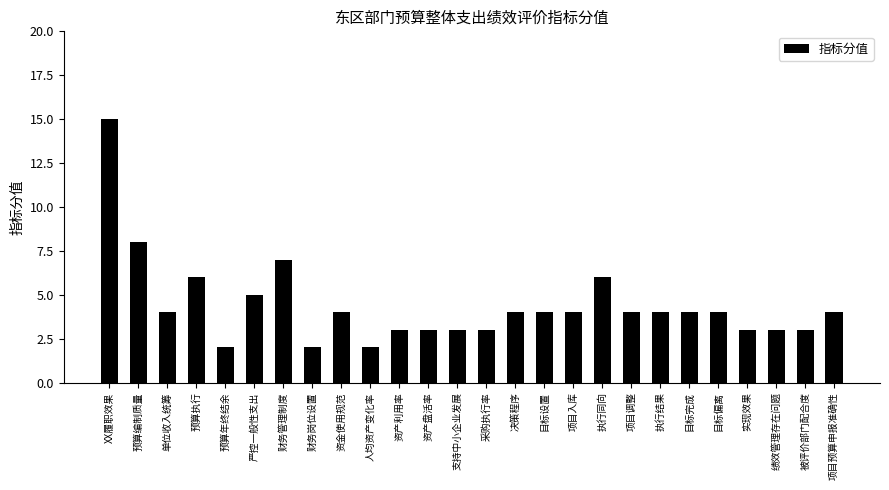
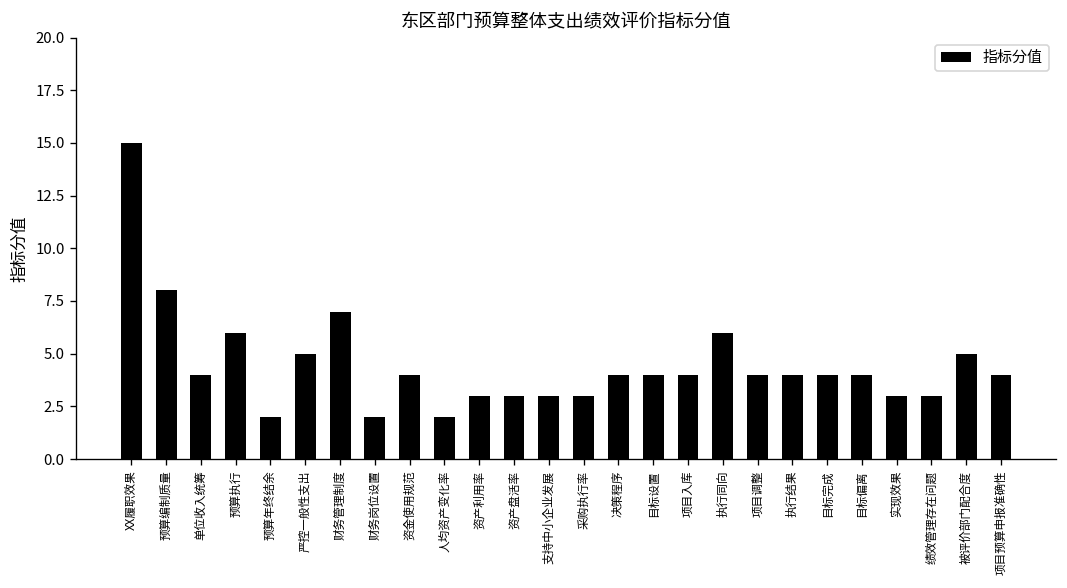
  {
    "XX履职效果": 15,
    "预算编制质量": 8,
    "单位收入统筹": 4,
    "预算执行": 6,
    "预算年终结余": 2,
    "严控一般性支出": 5,
    "财务管理制度": 7,
    "财务岗位设置": 2,
    "资金使用规范": 4,
    "人均资产变化率": 2,
    "资产利用率": 3,
    "资产盘活率": 3,
    "支持中小企业发展": 3,
    "采购执行率": 3,
    "决策程序": 4,
    "目标设置": 4,
    "项目入库": 4,
    "执行同向": 6,
    "项目调整": 4,
    "执行结果": 4,
    "目标完成": 4,
    "目标偏离": 4,
    "实现效果": 3,
    "绩效管理存在问题": 3,
-   "被评价部门配合度": 3,
+   "被评价部门配合度": 5,
    "项目预算申报准确性": 4
  }
